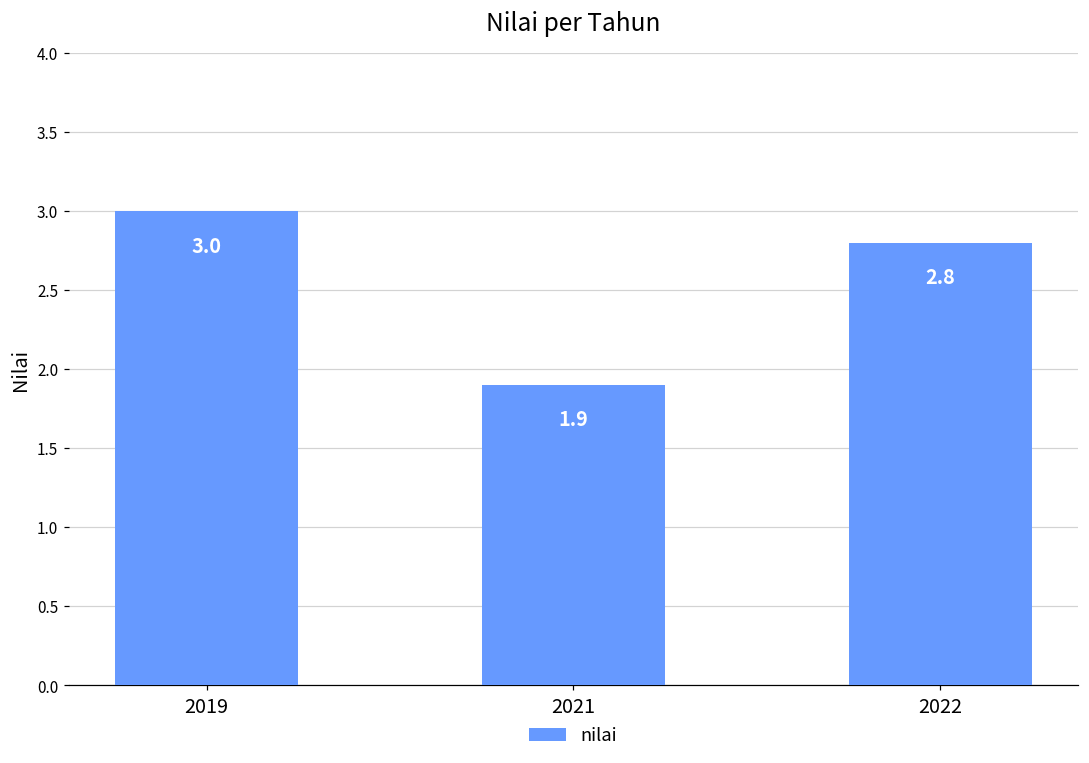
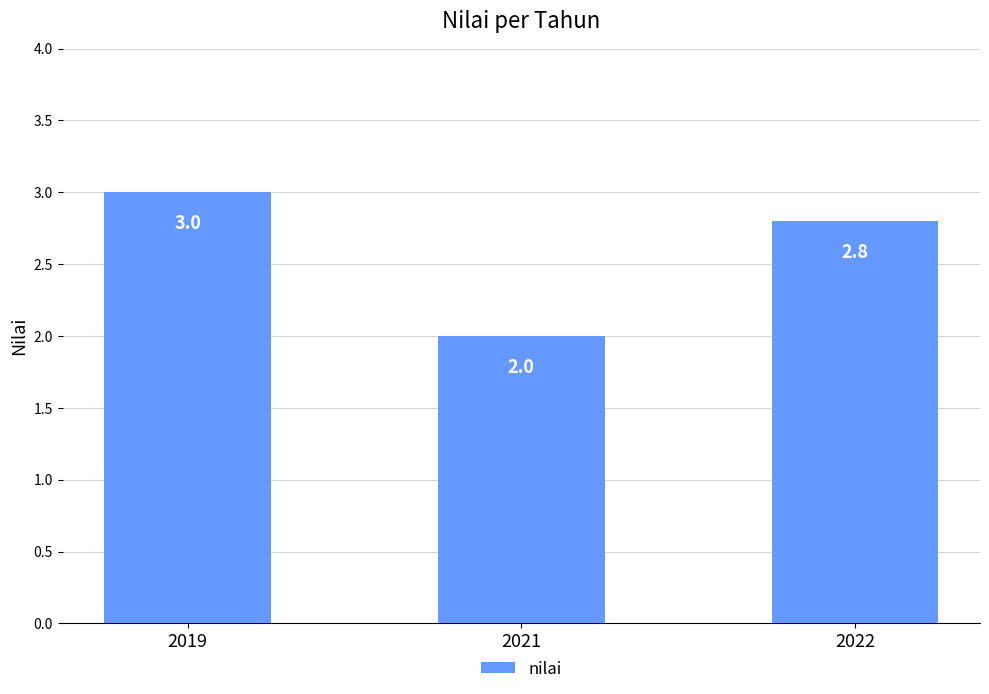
  {
    "2019": 3.0,
-   "2021": 1.9,
+   "2021": 2.0,
    "2022": 2.8
  }
